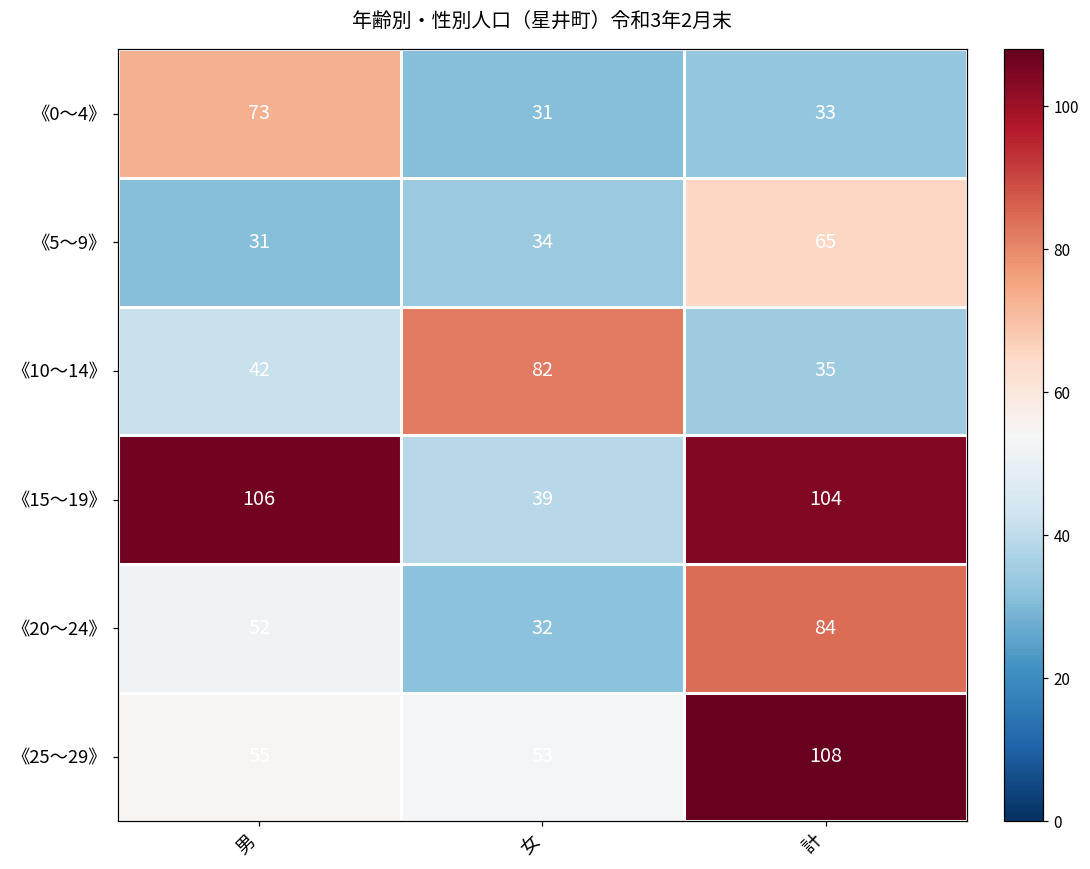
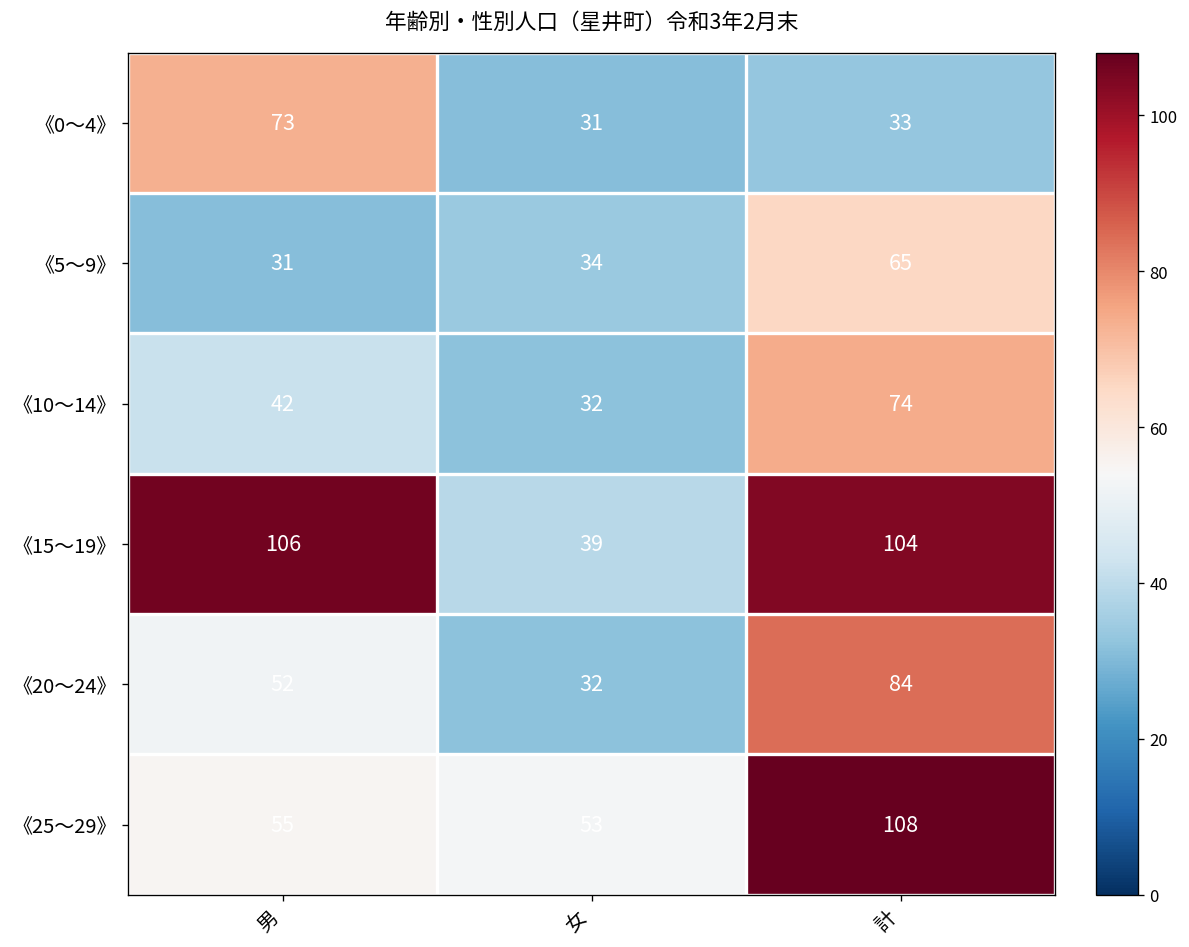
  {
    "《0～4》": {
      "男": 73,
      "女": 31,
      "計": 33
    },
    "《5～9》": {
      "男": 31,
      "女": 34,
      "計": 65
    },
    "《10～14》": {
      "男": 42,
-     "女": 82,
-     "計": 35
+     "女": 32,
+     "計": 74
    },
    "《15～19》": {
      "男": 106,
      "女": 39,
      "計": 104
    },
    "《20～24》": {
      "女": 32,
      "計": 84
    },
    "《25～29》": {
      "計": 108
    }
  }
